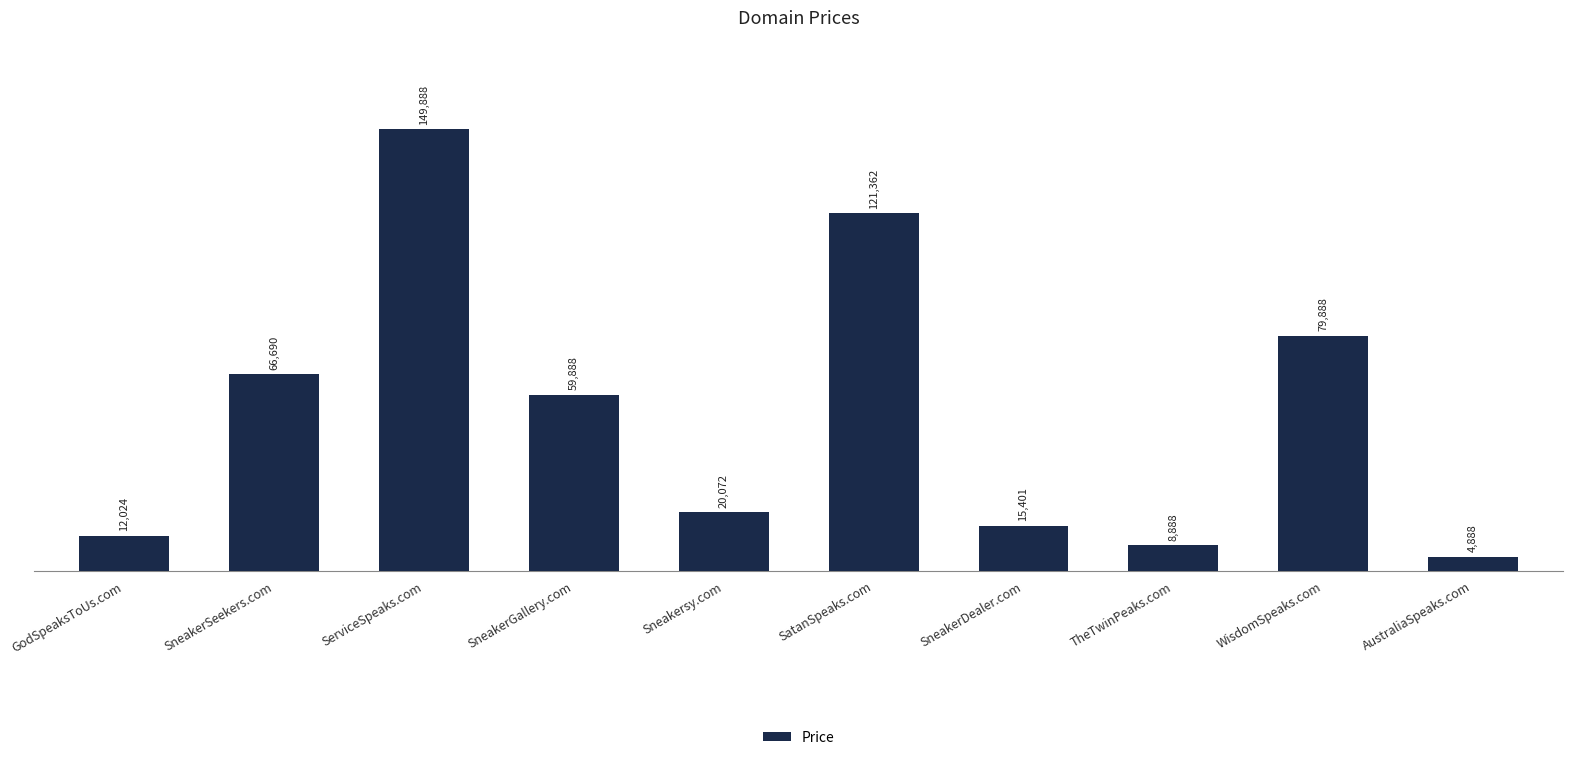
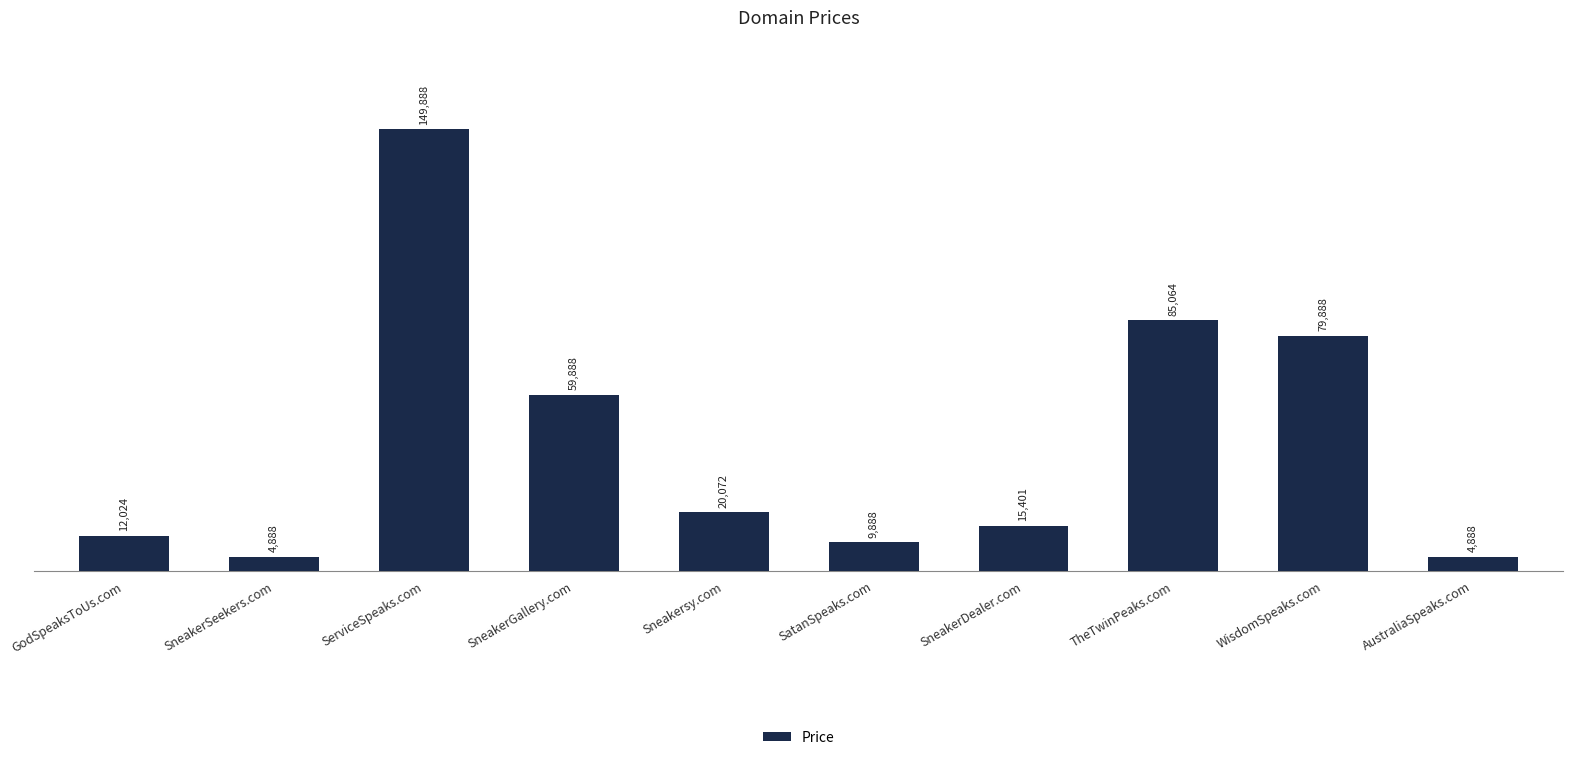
  {
    "GodSpeaksToUs.com": "12,024",
-   "SneakerSeekers.com": "66,690",
+   "SneakerSeekers.com": "4,888",
    "ServiceSpeaks.com": "149,888",
    "SneakerGallery.com": "59,888",
    "Sneakersy.com": "20,072",
-   "SatanSpeaks.com": "121,362",
+   "SatanSpeaks.com": "9,888",
    "SneakerDealer.com": "15,401",
-   "TheTwinPeaks.com": "8,888",
+   "TheTwinPeaks.com": "85,064",
    "WisdomSpeaks.com": "79,888",
    "AustraliaSpeaks.com": "4,888"
  }
